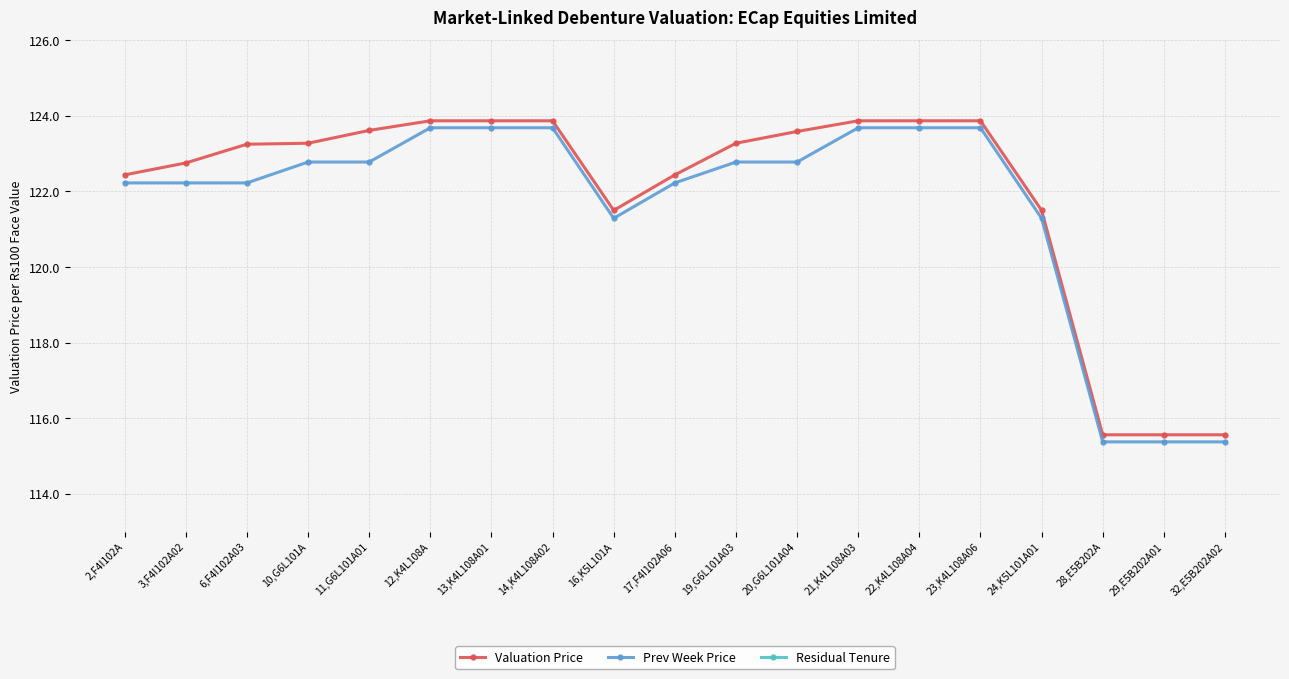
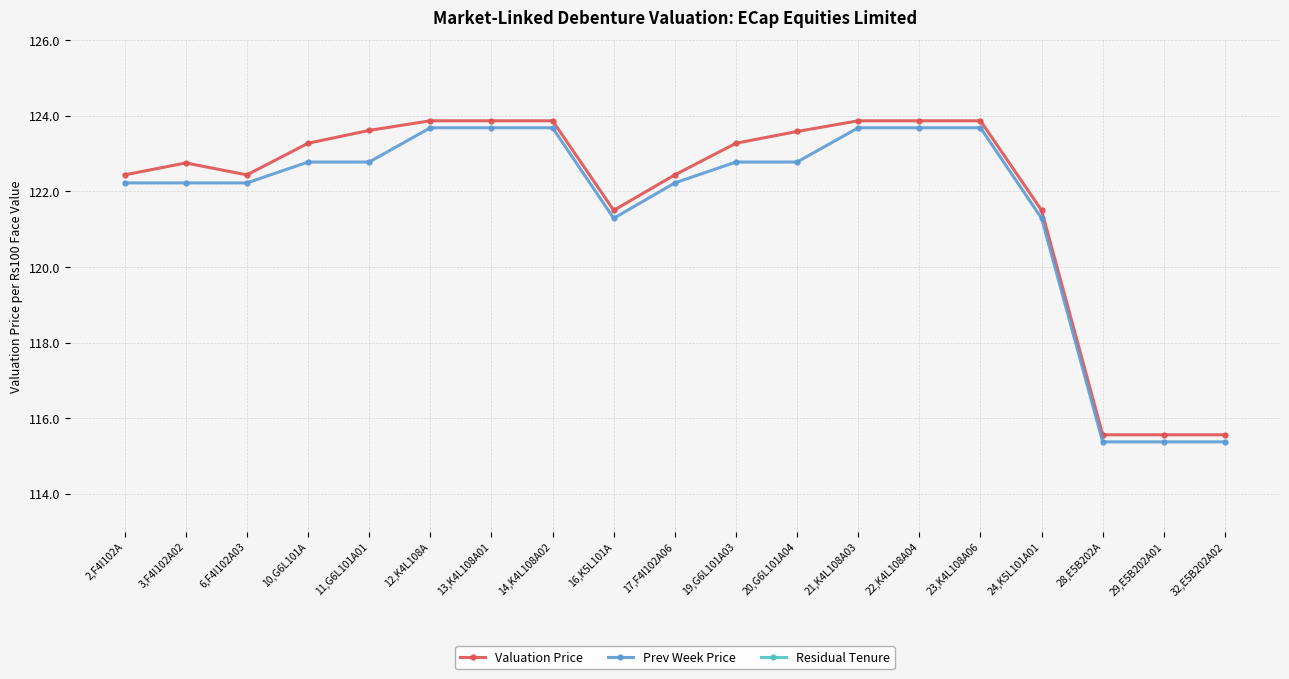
  {
    "Valuation Price": {
      "2,F4I102A": 122.4,
      "3,F4I102A02": 122.8,
-     "6,F4I102A03": 123.2,
+     "6,F4I102A03": 122.4,
      "10,G6L101A": 123.3,
      "11,G6L101A01": 123.6,
      "12,K4L108A": 123.9,
      "13,K4L108A01": 123.9,
      "14,K4L108A02": 123.9,
      "16,K5L101A": 121.5,
      "17,F4I102A06": 122.4,
      "19,G6L101A03": 123.3,
      "20,G6L101A04": 123.6,
      "21,K4L108A03": 123.9,
      "22,K4L108A04": 123.9,
      "23,K4L108A06": 123.9,
      "24,K5L101A01": 121.5,
      "28,E5B202A": 115.6,
      "29,E5B202A01": 115.6,
      "32,E5B202A02": 115.6
    }
  }
